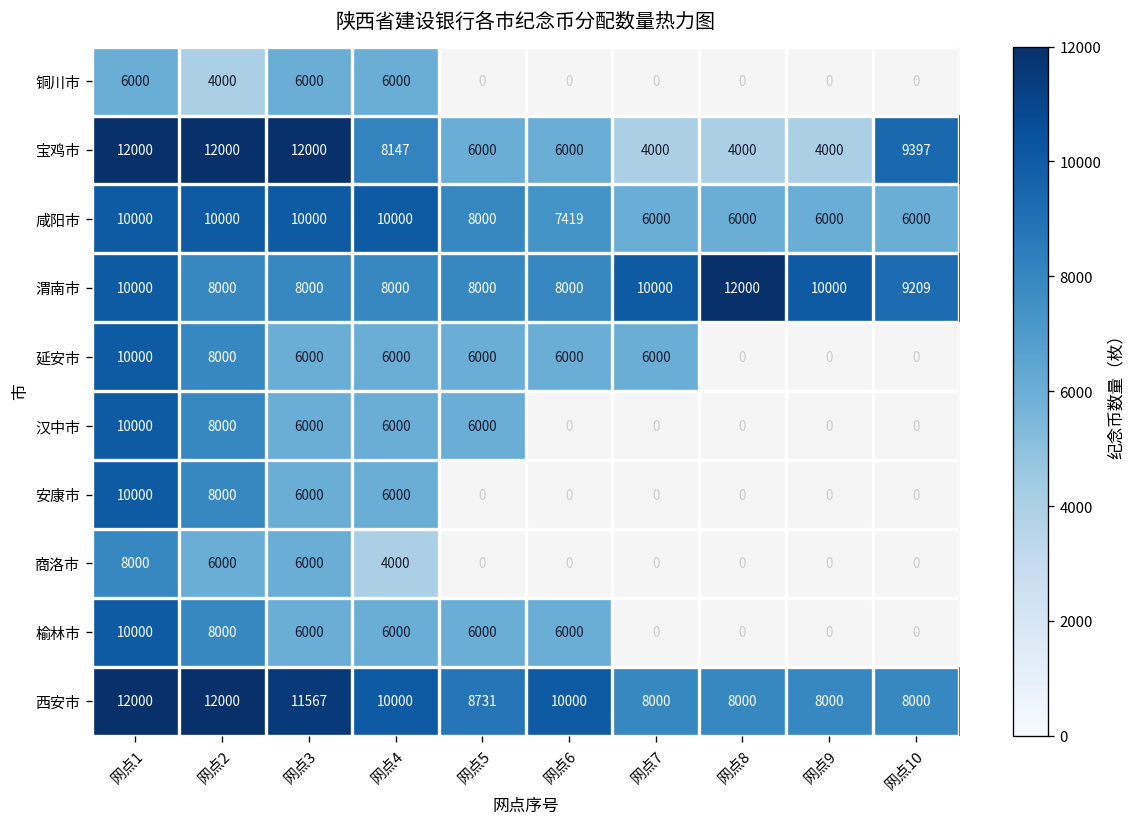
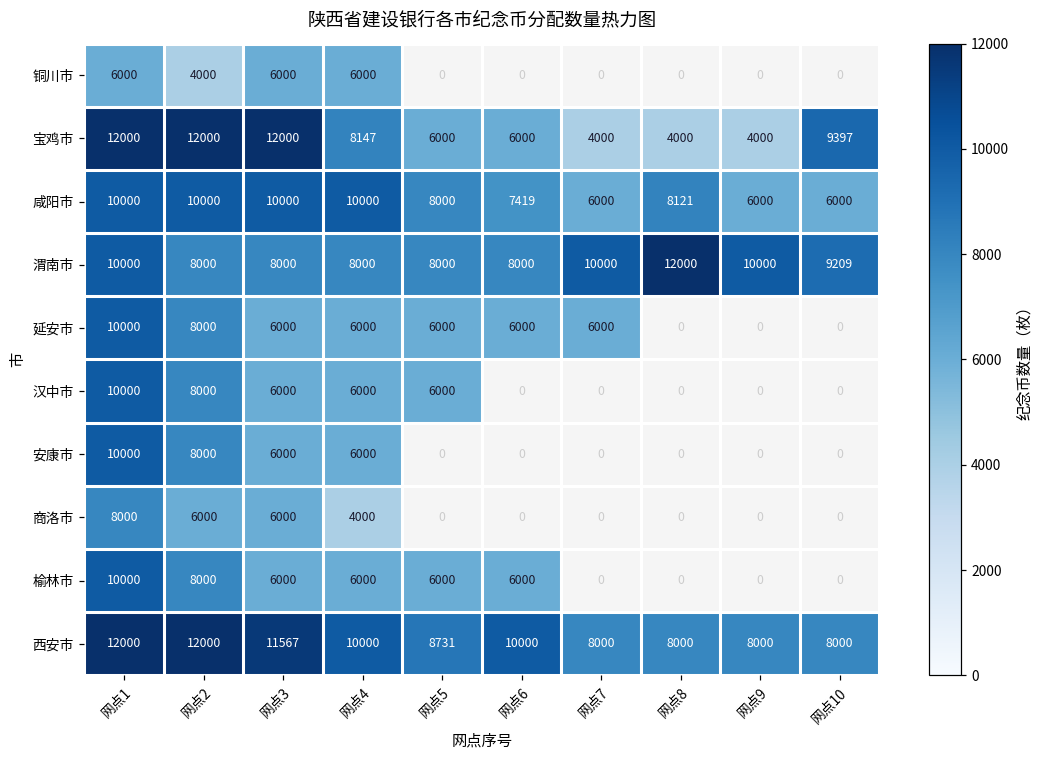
  {
    "铜川市": {
      "网点1": 6000,
      "网点2": 4000,
      "网点3": 6000,
      "网点4": 6000
    },
    "宝鸡市": {
      "网点1": 12000,
      "网点2": 12000,
      "网点3": 12000,
      "网点4": 8147,
      "网点5": 6000,
      "网点6": 6000,
      "网点7": 4000,
      "网点8": 4000,
      "网点9": 4000,
      "网点10": 9397
    },
    "咸阳市": {
      "网点1": 10000,
      "网点2": 10000,
      "网点3": 10000,
      "网点4": 10000,
      "网点5": 8000,
      "网点6": 7419,
      "网点7": 6000,
-     "网点8": 6000,
+     "网点8": 8121,
      "网点9": 6000,
      "网点10": 6000
    },
    "渭南市": {
      "网点1": 10000,
      "网点2": 8000,
      "网点3": 8000,
      "网点4": 8000,
      "网点5": 8000,
      "网点6": 8000,
      "网点7": 10000,
      "网点8": 12000,
      "网点9": 10000,
      "网点10": 9209
    },
    "延安市": {
      "网点1": 10000,
      "网点2": 8000,
      "网点3": 6000,
      "网点4": 6000,
      "网点5": 6000,
      "网点6": 6000,
      "网点7": 6000
    },
    "汉中市": {
      "网点1": 10000,
      "网点2": 8000,
      "网点3": 6000,
      "网点4": 6000,
      "网点5": 6000
    },
    "安康市": {
      "网点1": 10000,
      "网点2": 8000,
      "网点3": 6000,
      "网点4": 6000
    },
    "商洛市": {
      "网点1": 8000,
      "网点2": 6000,
      "网点3": 6000,
      "网点4": 4000
    },
    "榆林市": {
      "网点1": 10000,
      "网点2": 8000,
      "网点3": 6000,
      "网点4": 6000,
      "网点5": 6000,
      "网点6": 6000
    },
    "西安市": {
      "网点1": 12000,
      "网点2": 12000,
      "网点3": 11567,
      "网点4": 10000,
      "网点5": 8731,
      "网点6": 10000,
      "网点7": 8000,
      "网点8": 8000,
      "网点9": 8000,
      "网点10": 8000
    }
  }
